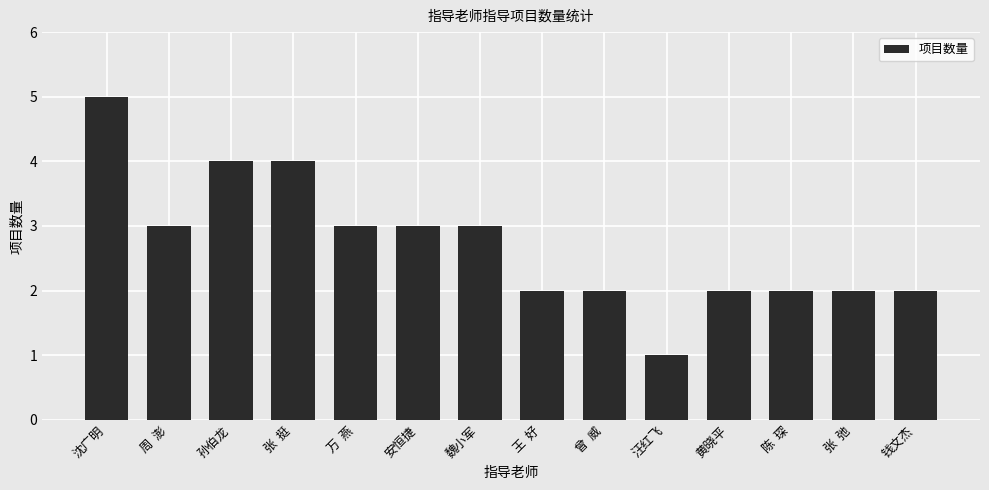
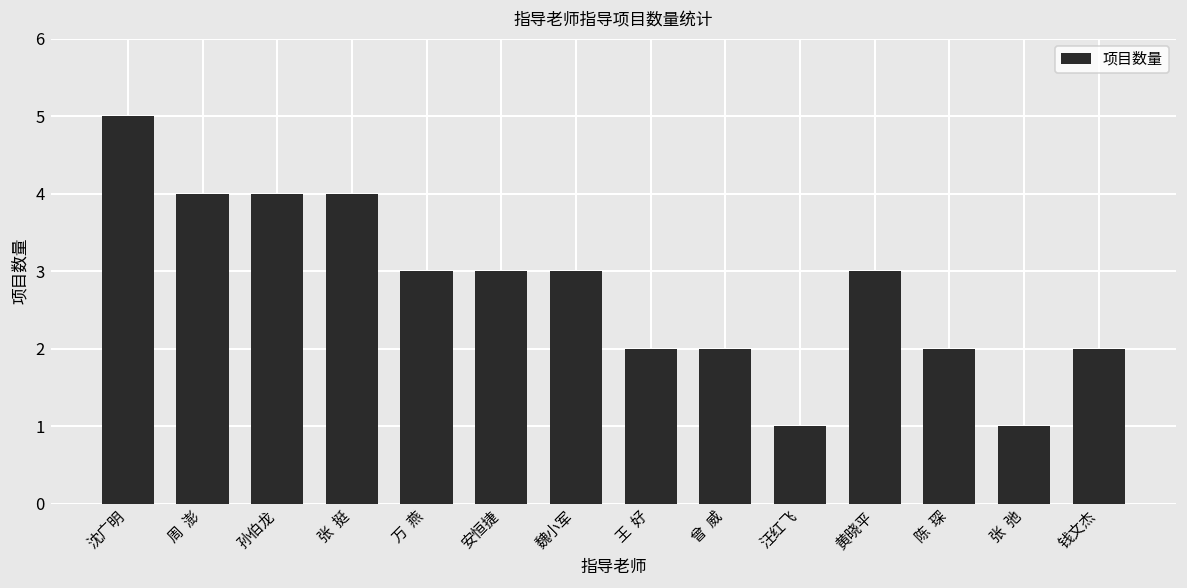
  {
    "沈广明": 5,
-   "周 澎": 3,
+   "周 澎": 4,
    "孙伯龙": 4,
    "张 挺": 4,
    "万 燕": 3,
    "安恒捷": 3,
    "魏小军": 3,
    "王 好": 2,
    "曾 威": 2,
    "汪红飞": 1,
-   "黄晓平": 2,
+   "黄晓平": 3,
    "陈 琛": 2,
-   "张 弛": 2,
+   "张 弛": 1,
    "钱文杰": 2
  }
